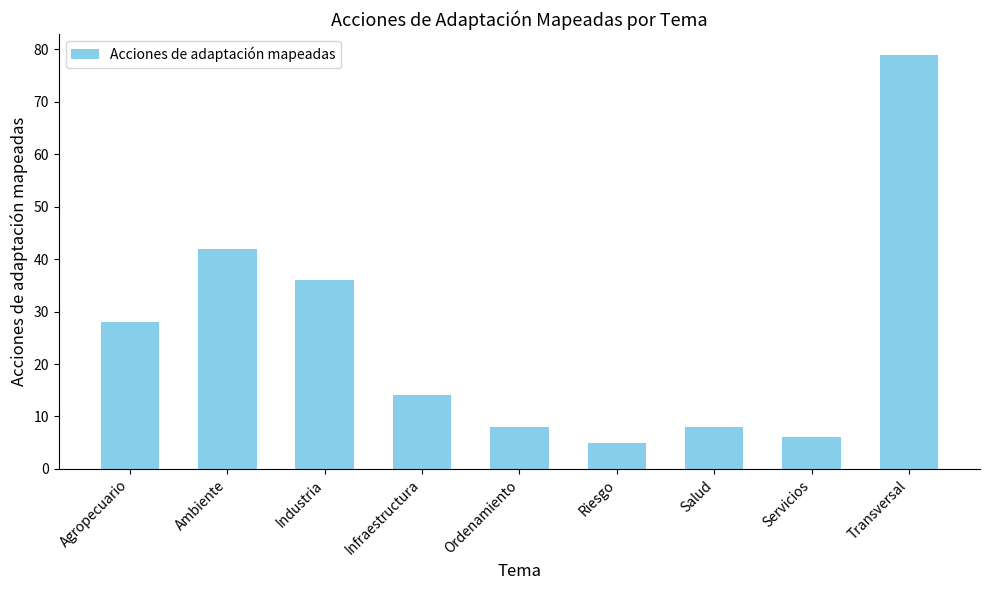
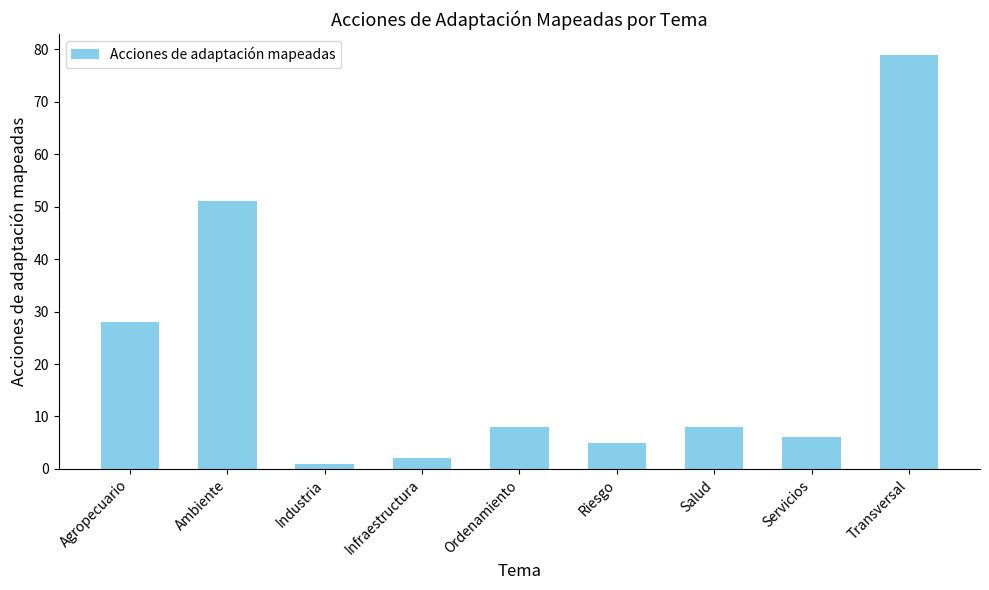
  {
    "Agropecuario": 28,
-   "Ambiente": 42,
-   "Industria": 36,
-   "Infraestructura": 14,
+   "Ambiente": 51,
+   "Industria": 1,
+   "Infraestructura": 2,
    "Ordenamiento": 8,
    "Riesgo": 5,
    "Salud": 8,
    "Servicios": 6,
    "Transversal": 79
  }
